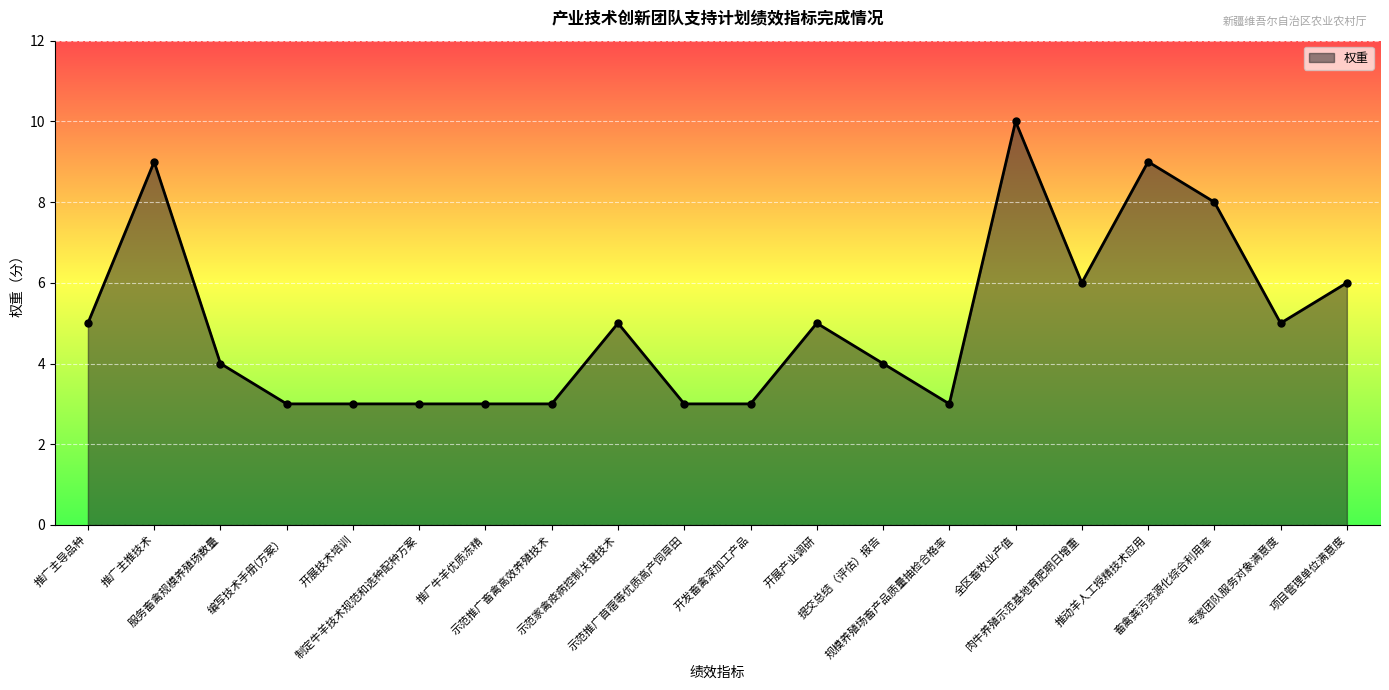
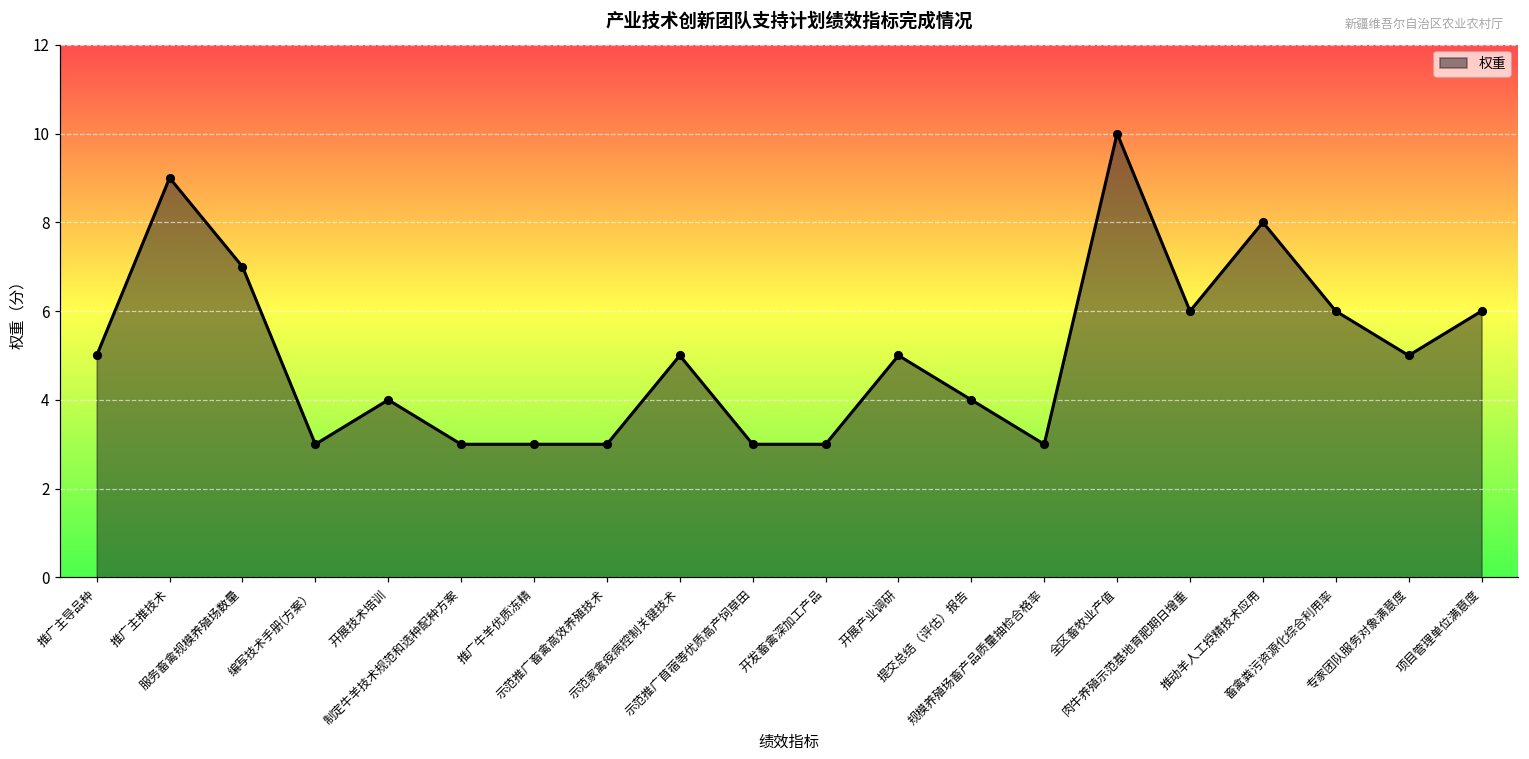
  {
    "推广主导品种": 5,
    "推广主推技术": 9,
-   "服务畜禽规模养殖场数量": 4,
+   "服务畜禽规模养殖场数量": 7,
    "编写技术手册(方案）": 3,
-   "开展技术培训": 3,
+   "开展技术培训": 4,
    "制定牛羊技术规范和选种配种方案": 3,
    "推广牛羊优质冻精": 3,
    "示范推广畜禽高效养殖技术": 3,
    "示范家禽疫病控制关键技术": 5,
    "示范推广苜蓿等优质高产饲草田": 3,
    "开发畜禽深加工产品": 3,
    "开展产业调研": 5,
    "提交总结（评估）报告": 4,
    "规模养殖场畜产品质量抽检合格率": 3,
    "全区畜牧业产值": 10,
    "肉牛养殖示范基地育肥期日增重": 6,
-   "推动羊人工授精技术应用": 9,
-   "畜禽粪污资源化综合利用率": 8,
+   "推动羊人工授精技术应用": 8,
+   "畜禽粪污资源化综合利用率": 6,
    "专家团队服务对象满意度": 5,
    "项目管理单位满意度": 6
  }
